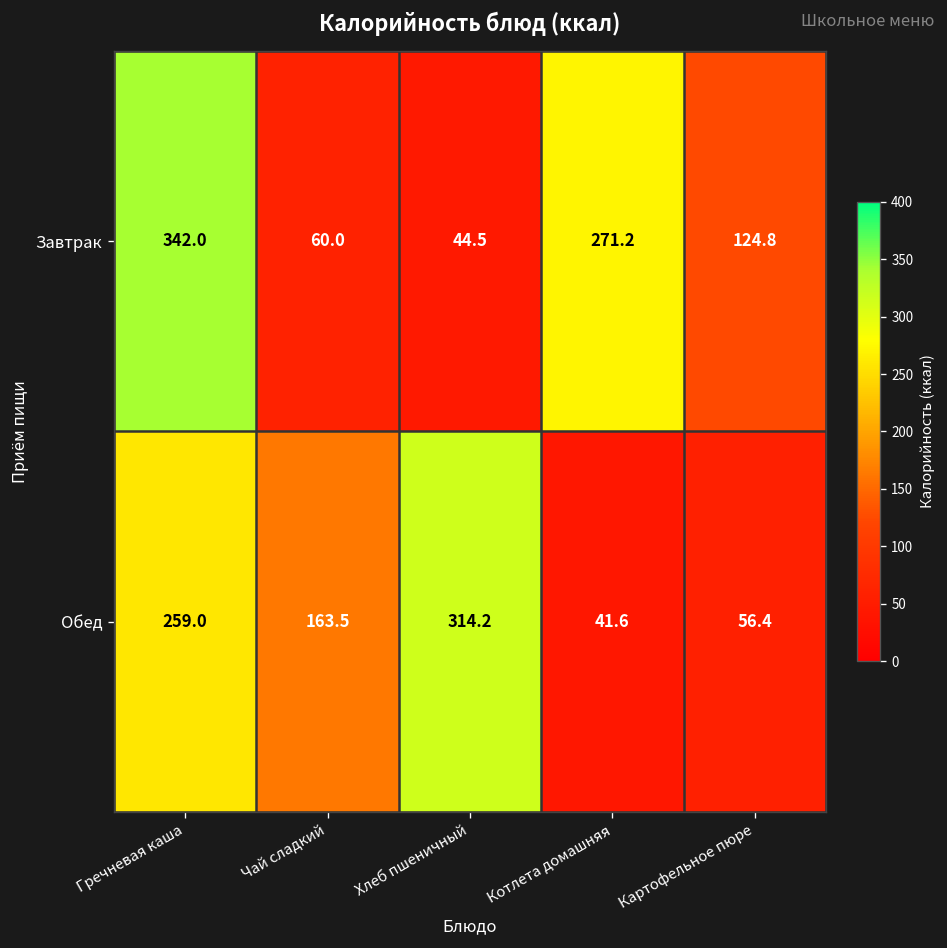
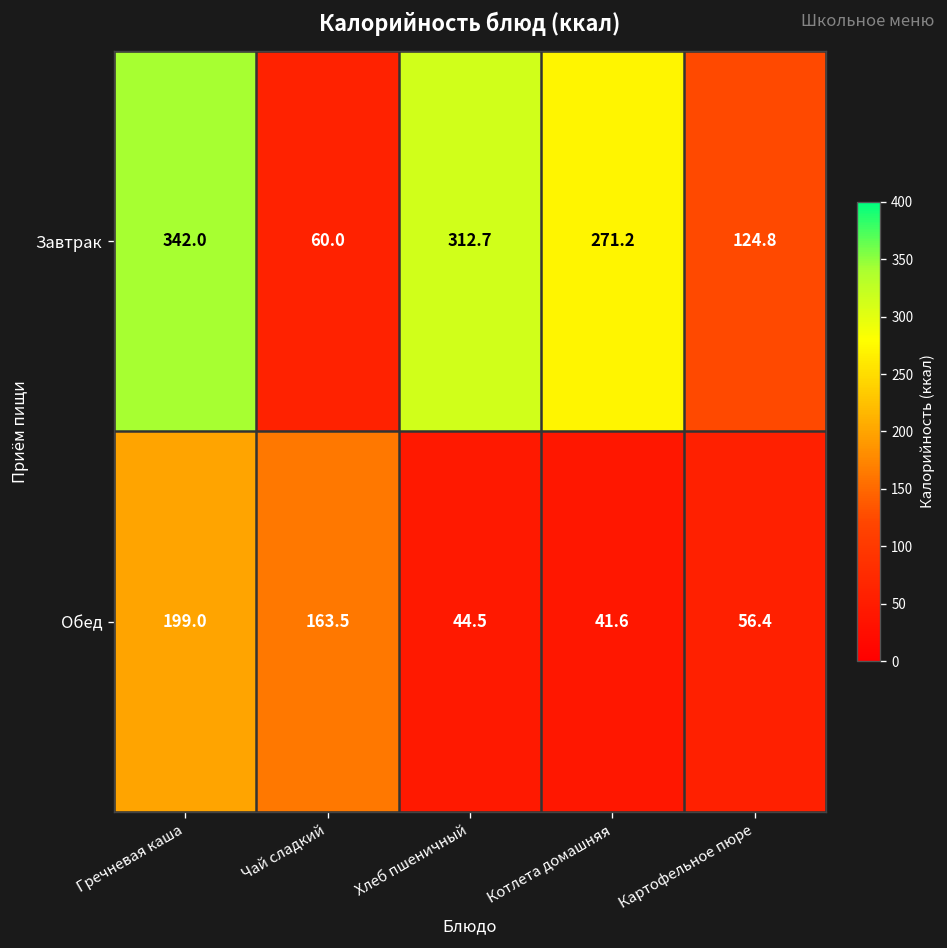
  {
    "Завтрак": {
      "Гречневая каша": 342.0,
      "Чай сладкий": 60.0,
-     "Хлеб пшеничный": 44.5,
+     "Хлеб пшеничный": 312.7,
      "Котлета домашняя": 271.2,
      "Картофельное пюре": 124.8
    },
    "Обед": {
-     "Гречневая каша": 259.0,
+     "Гречневая каша": 199.0,
      "Чай сладкий": 163.5,
-     "Хлеб пшеничный": 314.2,
+     "Хлеб пшеничный": 44.5,
      "Котлета домашняя": 41.6,
      "Картофельное пюре": 56.4
    }
  }
